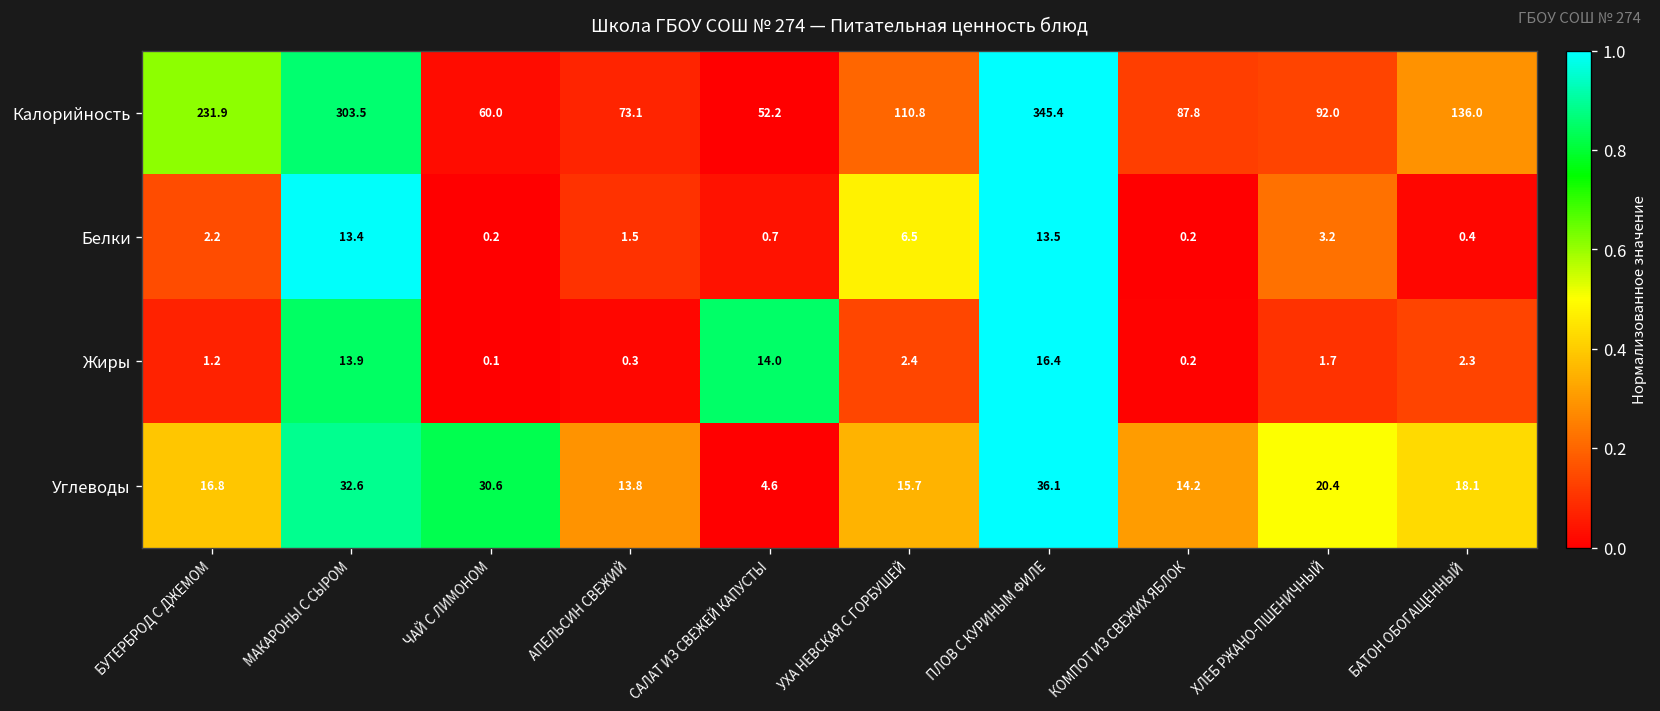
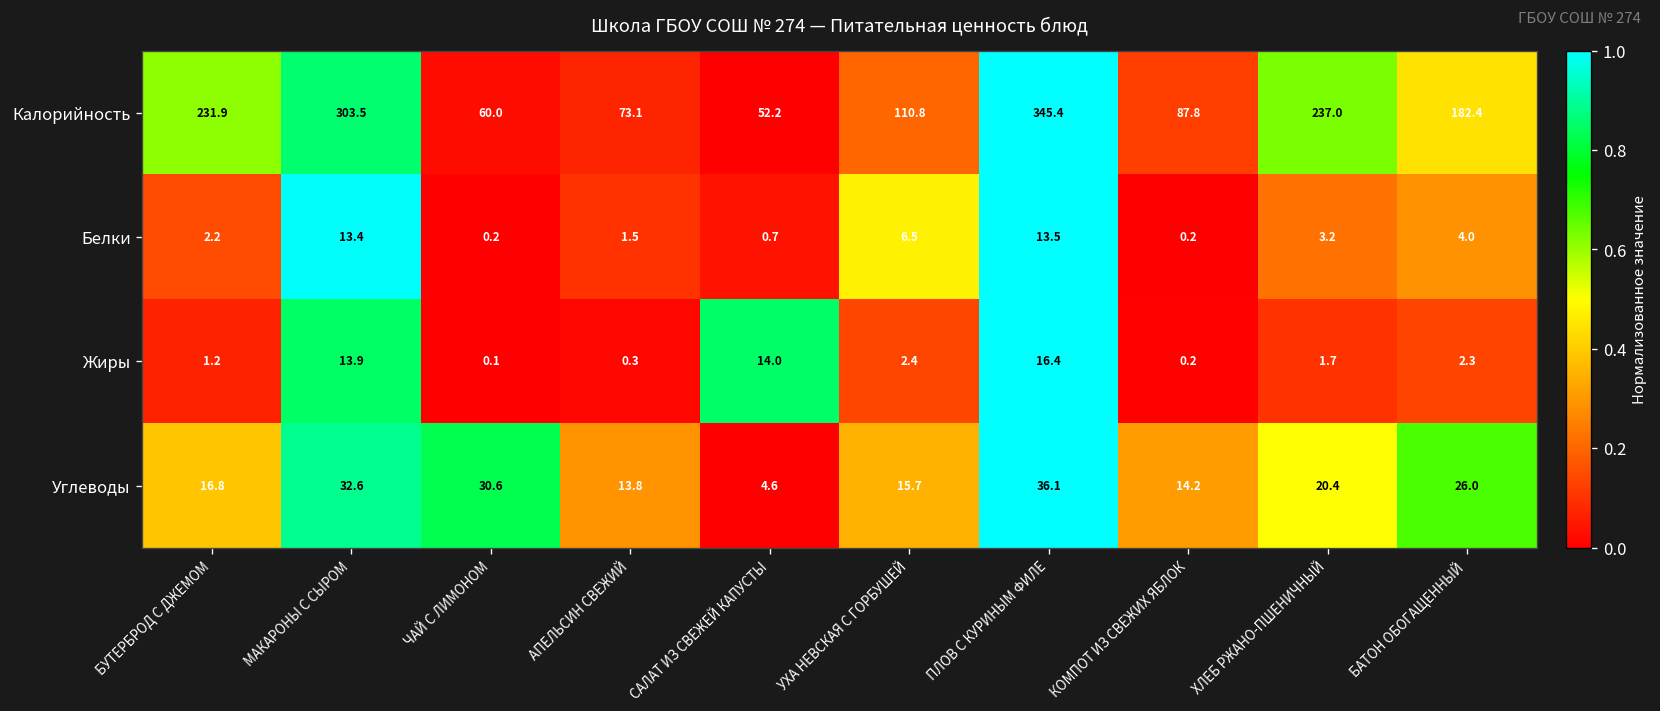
  {
    "Калорийность": {
      "БУТЕРБРОД С ДЖЕМОМ": 231.9,
      "МАКАРОНЫ С СЫРОМ": 303.5,
      "ЧАЙ С ЛИМОНОМ": 60.0,
      "АПЕЛЬСИН СВЕЖИЙ": 73.1,
      "САЛАТ ИЗ СВЕЖЕЙ КАПУСТЫ": 52.2,
      "УХА НЕВСКАЯ С ГОРБУШЕЙ": 110.8,
      "ПЛОВ С КУРИНЫМ ФИЛЕ": 345.4,
      "КОМПОТ ИЗ СВЕЖИХ ЯБЛОК": 87.8,
-     "ХЛЕБ РЖАНО-ПШЕНИЧНЫЙ": 92.0,
-     "БАТОН ОБОГАЩЕННЫЙ": 136.0
+     "ХЛЕБ РЖАНО-ПШЕНИЧНЫЙ": 237.0,
+     "БАТОН ОБОГАЩЕННЫЙ": 182.4
    },
    "Белки": {
      "БУТЕРБРОД С ДЖЕМОМ": 2.2,
      "МАКАРОНЫ С СЫРОМ": 13.4,
      "ЧАЙ С ЛИМОНОМ": 0.2,
      "АПЕЛЬСИН СВЕЖИЙ": 1.5,
      "САЛАТ ИЗ СВЕЖЕЙ КАПУСТЫ": 0.7,
      "УХА НЕВСКАЯ С ГОРБУШЕЙ": 6.5,
      "ПЛОВ С КУРИНЫМ ФИЛЕ": 13.5,
      "КОМПОТ ИЗ СВЕЖИХ ЯБЛОК": 0.2,
      "ХЛЕБ РЖАНО-ПШЕНИЧНЫЙ": 3.2,
-     "БАТОН ОБОГАЩЕННЫЙ": 0.4
+     "БАТОН ОБОГАЩЕННЫЙ": 4.0
    },
    "Жиры": {
      "БУТЕРБРОД С ДЖЕМОМ": 1.2,
      "МАКАРОНЫ С СЫРОМ": 13.9,
      "ЧАЙ С ЛИМОНОМ": 0.1,
      "АПЕЛЬСИН СВЕЖИЙ": 0.3,
      "САЛАТ ИЗ СВЕЖЕЙ КАПУСТЫ": 14.0,
      "УХА НЕВСКАЯ С ГОРБУШЕЙ": 2.4,
      "ПЛОВ С КУРИНЫМ ФИЛЕ": 16.4,
      "КОМПОТ ИЗ СВЕЖИХ ЯБЛОК": 0.2,
      "ХЛЕБ РЖАНО-ПШЕНИЧНЫЙ": 1.7,
      "БАТОН ОБОГАЩЕННЫЙ": 2.3
    },
    "Углеводы": {
      "БУТЕРБРОД С ДЖЕМОМ": 16.8,
      "МАКАРОНЫ С СЫРОМ": 32.6,
      "ЧАЙ С ЛИМОНОМ": 30.6,
      "АПЕЛЬСИН СВЕЖИЙ": 13.8,
      "САЛАТ ИЗ СВЕЖЕЙ КАПУСТЫ": 4.6,
      "УХА НЕВСКАЯ С ГОРБУШЕЙ": 15.7,
      "ПЛОВ С КУРИНЫМ ФИЛЕ": 36.1,
      "КОМПОТ ИЗ СВЕЖИХ ЯБЛОК": 14.2,
      "ХЛЕБ РЖАНО-ПШЕНИЧНЫЙ": 20.4,
-     "БАТОН ОБОГАЩЕННЫЙ": 18.1
+     "БАТОН ОБОГАЩЕННЫЙ": 26.0
    }
  }
